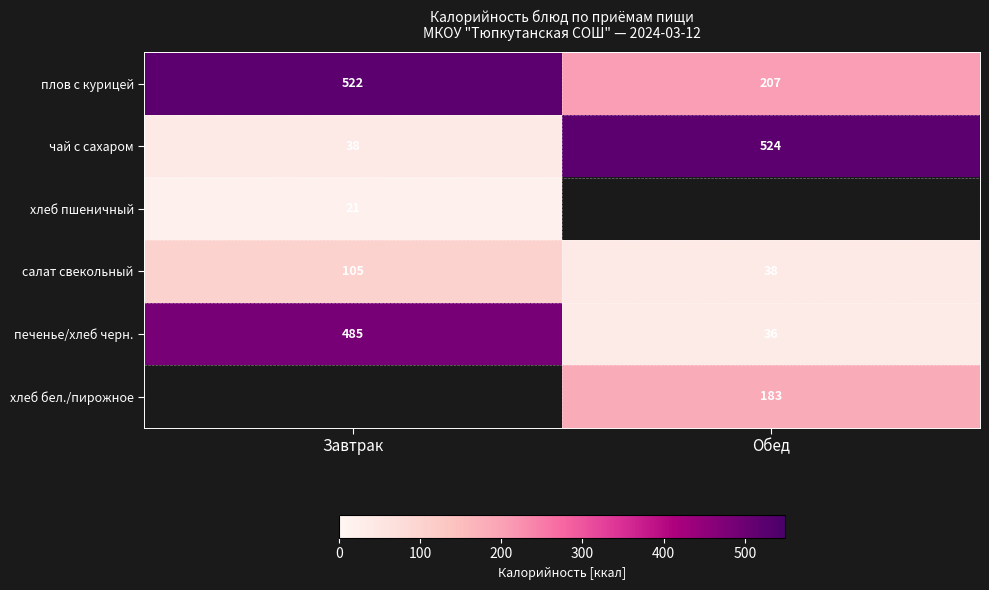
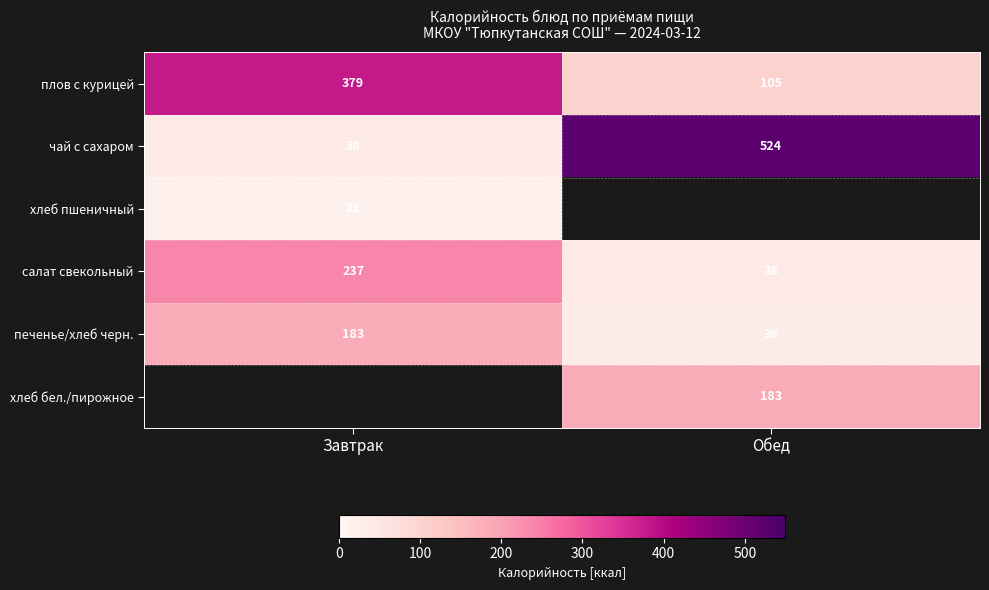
  {
    "плов с курицей": {
-     "Завтрак": 522,
-     "Обед": 207
+     "Завтрак": 379,
+     "Обед": 105
    },
    "чай с сахаром": {
      "Обед": 524
    },
    "салат свекольный": {
-     "Завтрак": 105
+     "Завтрак": 237
    },
    "печенье/хлеб черн.": {
-     "Завтрак": 485
+     "Завтрак": 183
    },
    "хлеб бел./пирожное": {
      "Обед": 183
    }
  }
